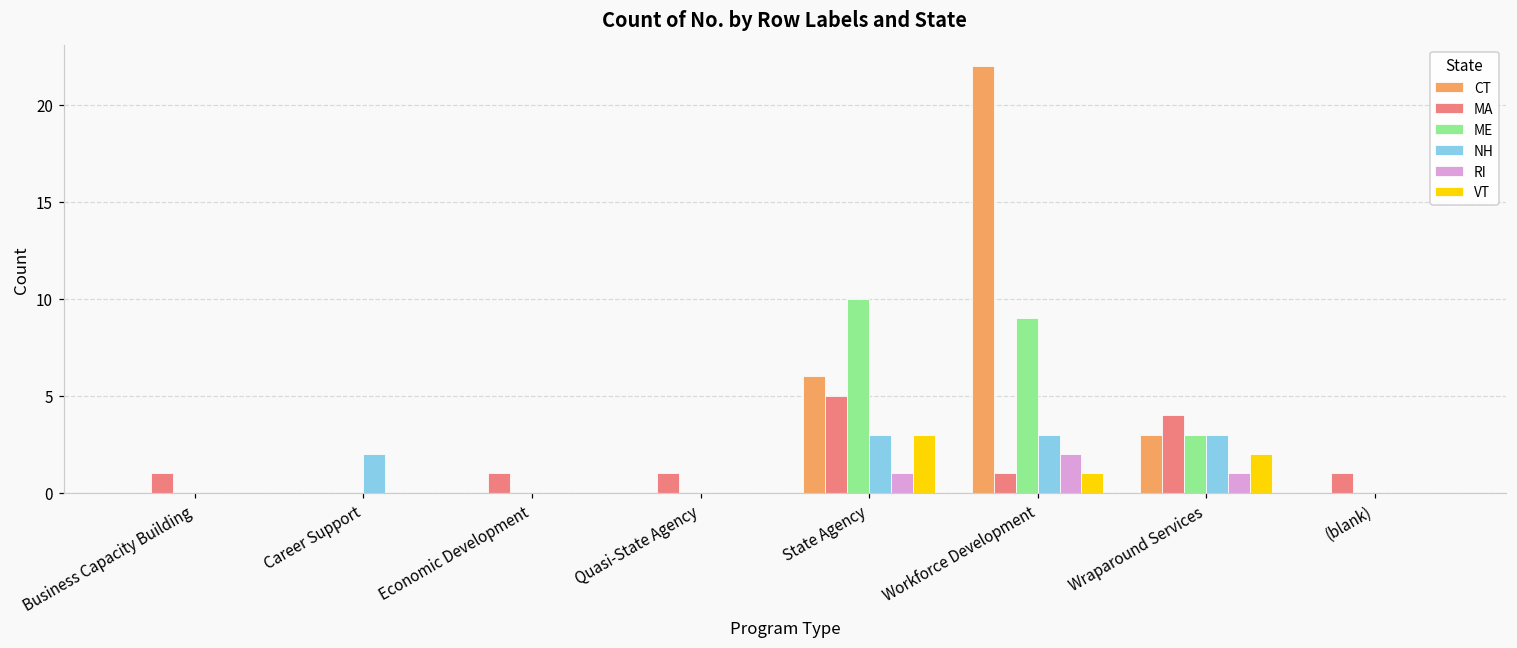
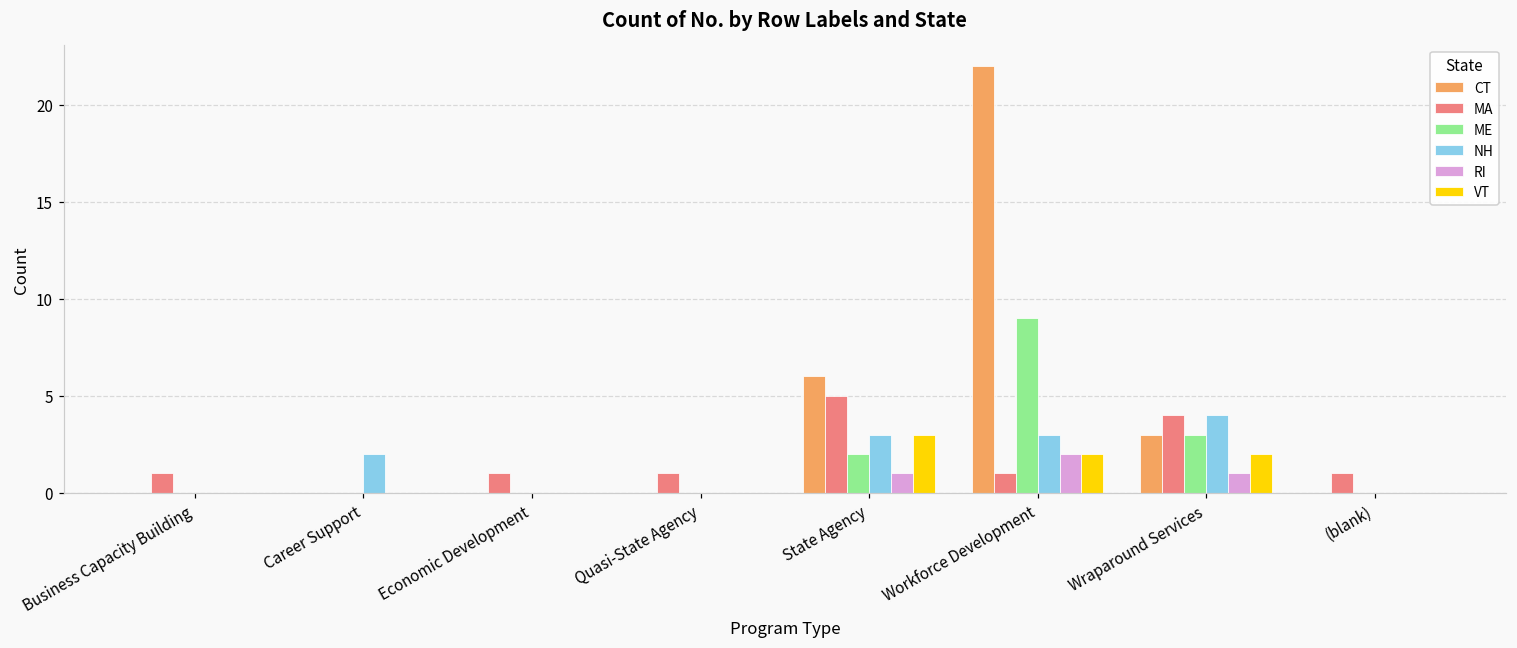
  {
    "ME": {
      "Business Capacity Building": 0,
      "Career Support": 0,
      "Economic Development": 0,
      "Quasi-State Agency": 0,
-     "State Agency": 10,
+     "State Agency": 2,
      "Workforce Development": 9,
      "Wraparound Services": 3,
      "(blank)": 0
    },
    "NH": {
      "Business Capacity Building": 0,
      "Career Support": 2,
      "Economic Development": 0,
      "Quasi-State Agency": 0,
      "State Agency": 3,
      "Workforce Development": 3,
-     "Wraparound Services": 3,
+     "Wraparound Services": 4,
      "(blank)": 0
    },
    "RI": {
      "Business Capacity Building": 0,
      "Career Support": 0,
      "Economic Development": 0,
      "Quasi-State Agency": 0,
      "State Agency": 1,
      "Workforce Development": 2,
      "Wraparound Services": 1,
      "(blank)": 0
    },
    "VT": {
      "Business Capacity Building": 0,
      "Career Support": 0,
      "Economic Development": 0,
      "Quasi-State Agency": 0,
      "State Agency": 3,
-     "Workforce Development": 1,
+     "Workforce Development": 2,
      "Wraparound Services": 2,
      "(blank)": 0
    }
  }
